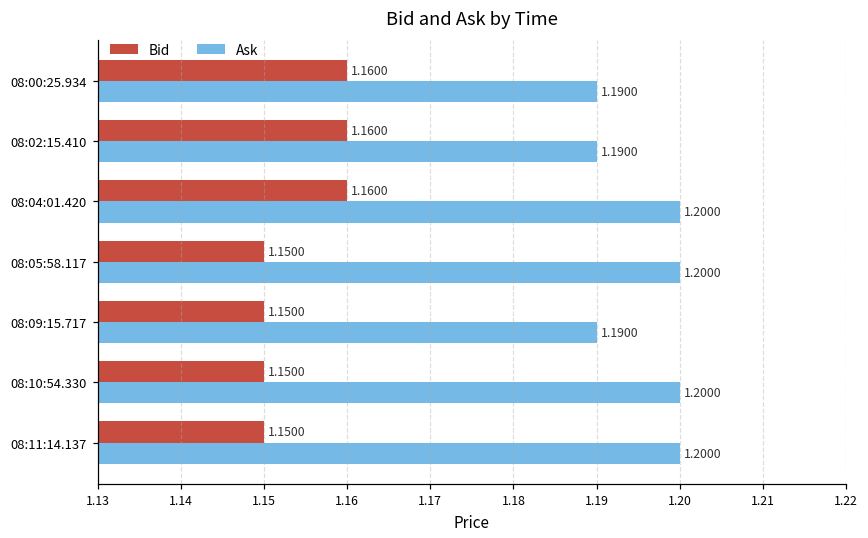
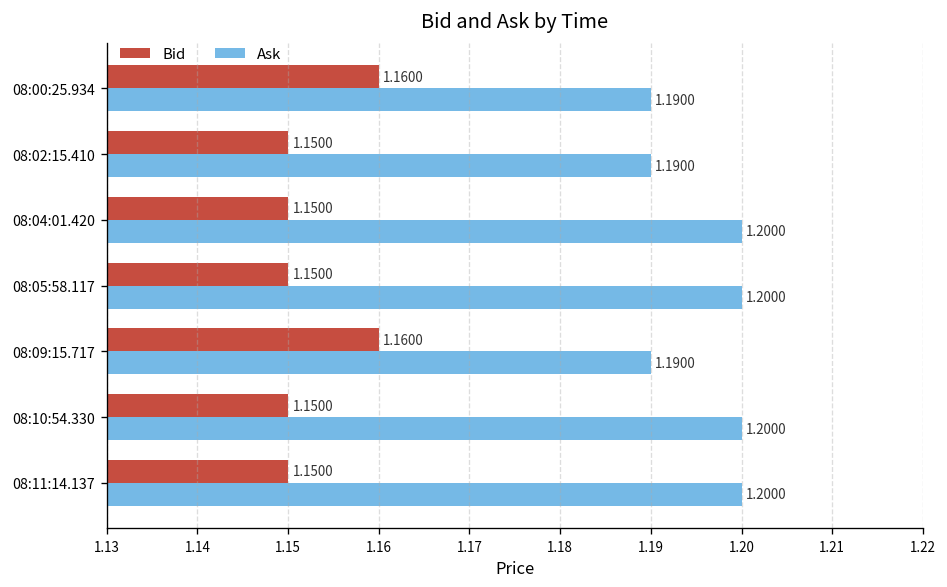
  {
    "Bid": {
      "08:00:25.934": 1.1600,
-     "08:02:15.410": 1.1600,
-     "08:04:01.420": 1.1600,
+     "08:02:15.410": 1.1500,
+     "08:04:01.420": 1.1500,
      "08:05:58.117": 1.1500,
-     "08:09:15.717": 1.1500,
+     "08:09:15.717": 1.1600,
      "08:10:54.330": 1.1500,
      "08:11:14.137": 1.1500
    },
    "Ask": {
      "08:00:25.934": 1.1900,
      "08:02:15.410": 1.1900,
      "08:04:01.420": 1.2000,
      "08:05:58.117": 1.2000,
      "08:09:15.717": 1.1900,
      "08:10:54.330": 1.2000,
      "08:11:14.137": 1.2000
    }
  }
